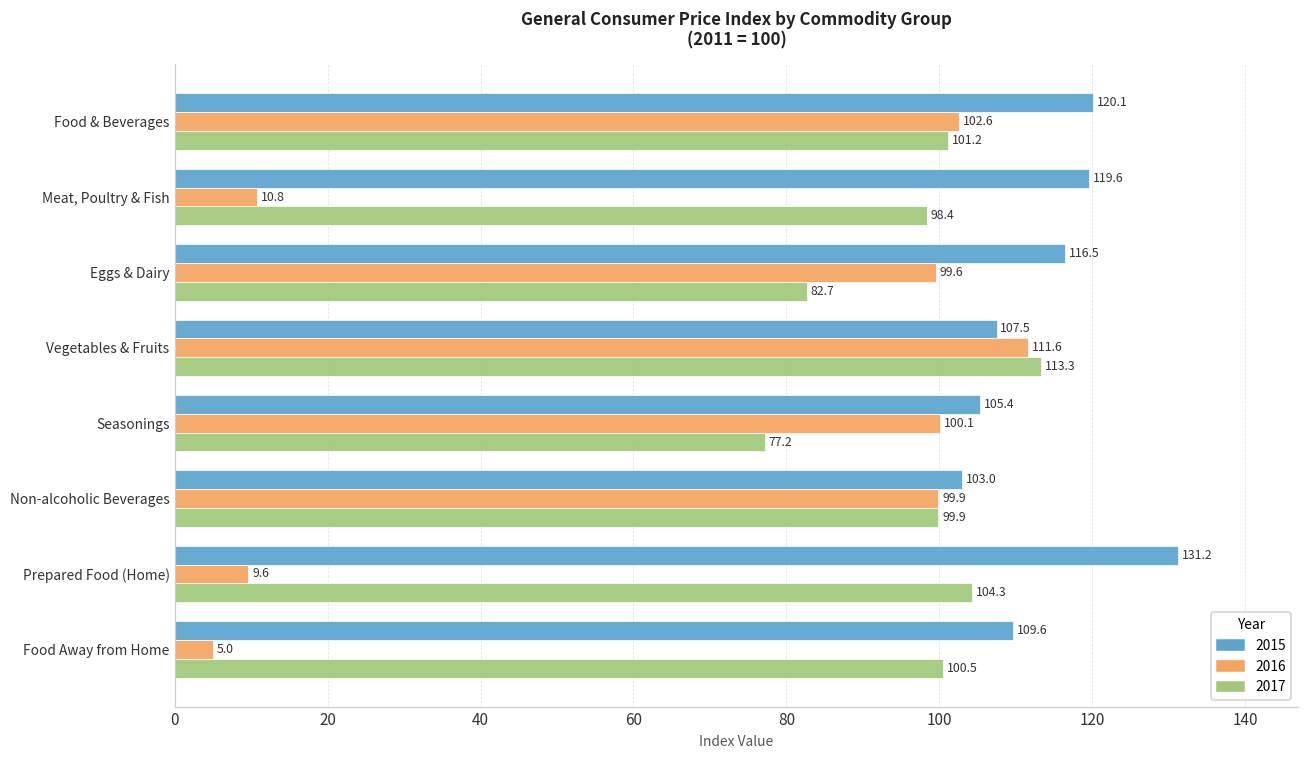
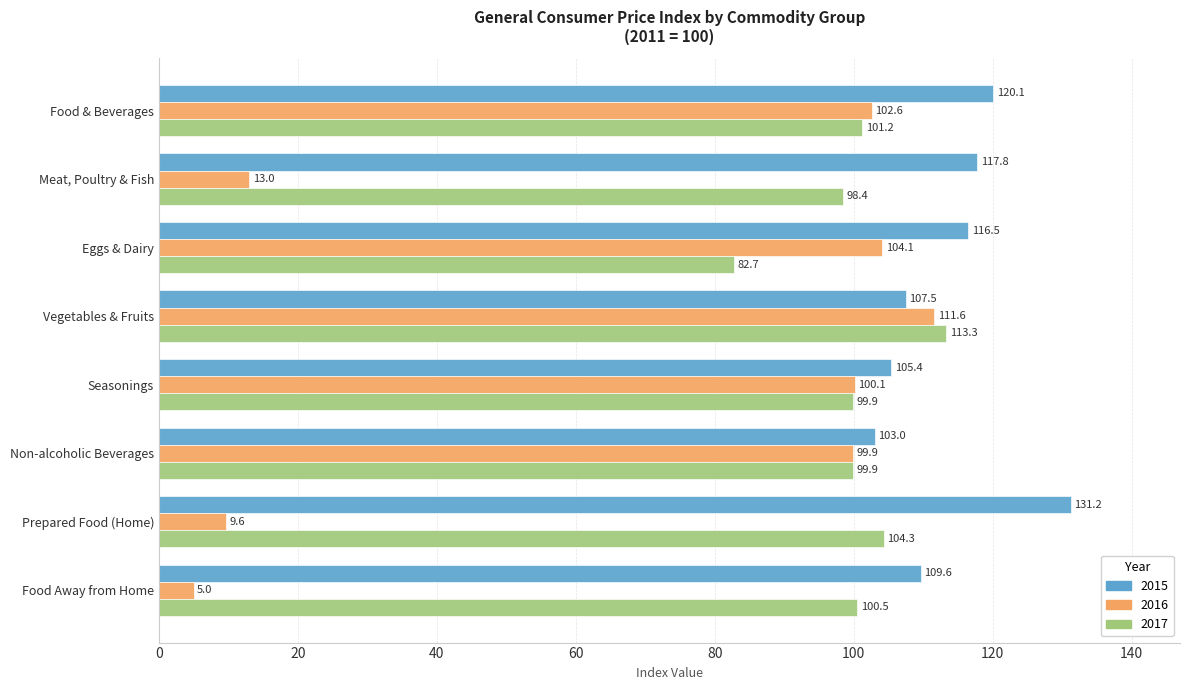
  {
    "2015": {
      "Food & Beverages": 120.1,
-     "Meat, Poultry & Fish": 119.6,
+     "Meat, Poultry & Fish": 117.8,
      "Eggs & Dairy": 116.5,
      "Vegetables & Fruits": 107.5,
      "Seasonings": 105.4,
      "Non-alcoholic Beverages": 103.0,
      "Prepared Food (Home)": 131.2,
      "Food Away from Home": 109.6
    },
    "2016": {
      "Food & Beverages": 102.6,
-     "Meat, Poultry & Fish": 10.8,
-     "Eggs & Dairy": 99.6,
+     "Meat, Poultry & Fish": 13.0,
+     "Eggs & Dairy": 104.1,
      "Vegetables & Fruits": 111.6,
      "Seasonings": 100.1,
      "Non-alcoholic Beverages": 99.9,
      "Prepared Food (Home)": 9.6,
      "Food Away from Home": 5.0
    },
    "2017": {
      "Food & Beverages": 101.2,
      "Meat, Poultry & Fish": 98.4,
      "Eggs & Dairy": 82.7,
      "Vegetables & Fruits": 113.3,
-     "Seasonings": 77.2,
+     "Seasonings": 99.9,
      "Non-alcoholic Beverages": 99.9,
      "Prepared Food (Home)": 104.3,
      "Food Away from Home": 100.5
    }
  }
